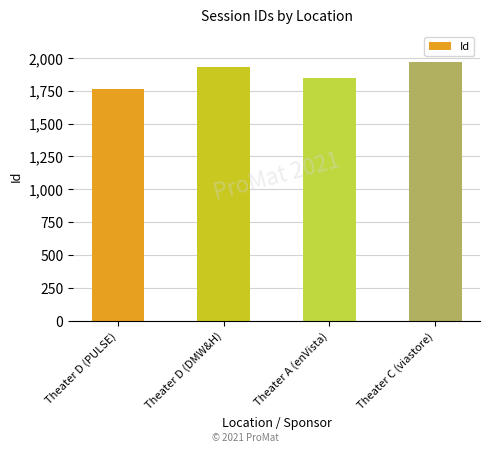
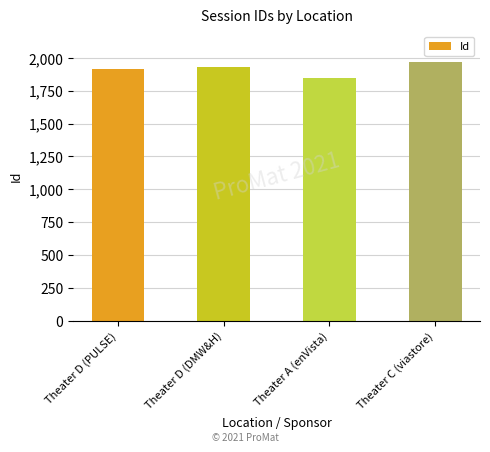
  {
-   "Theater D (PULSE)": "1,760",
+   "Theater D (PULSE)": "1,920",
    "Theater D (DMW&H)": "1,930",
    "Theater A (enVista)": "1,850",
    "Theater C (viastore)": "1,970"
  }
